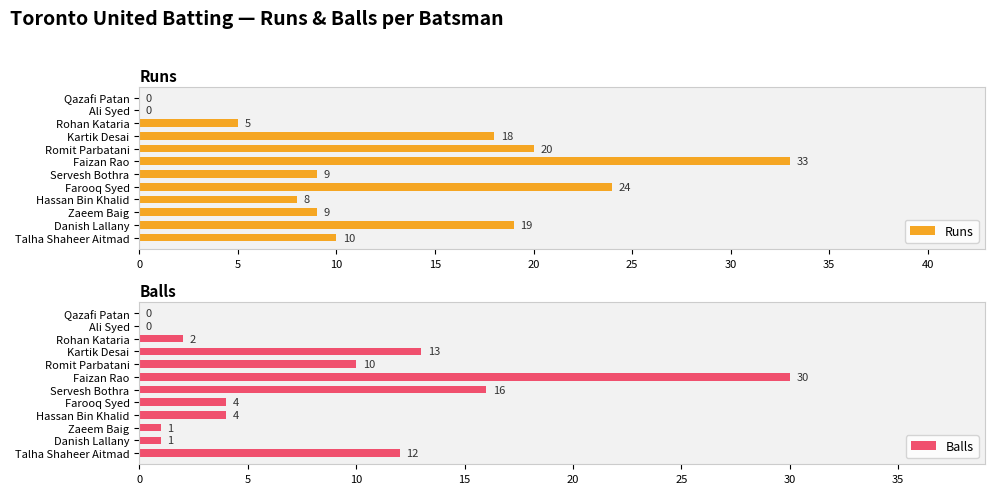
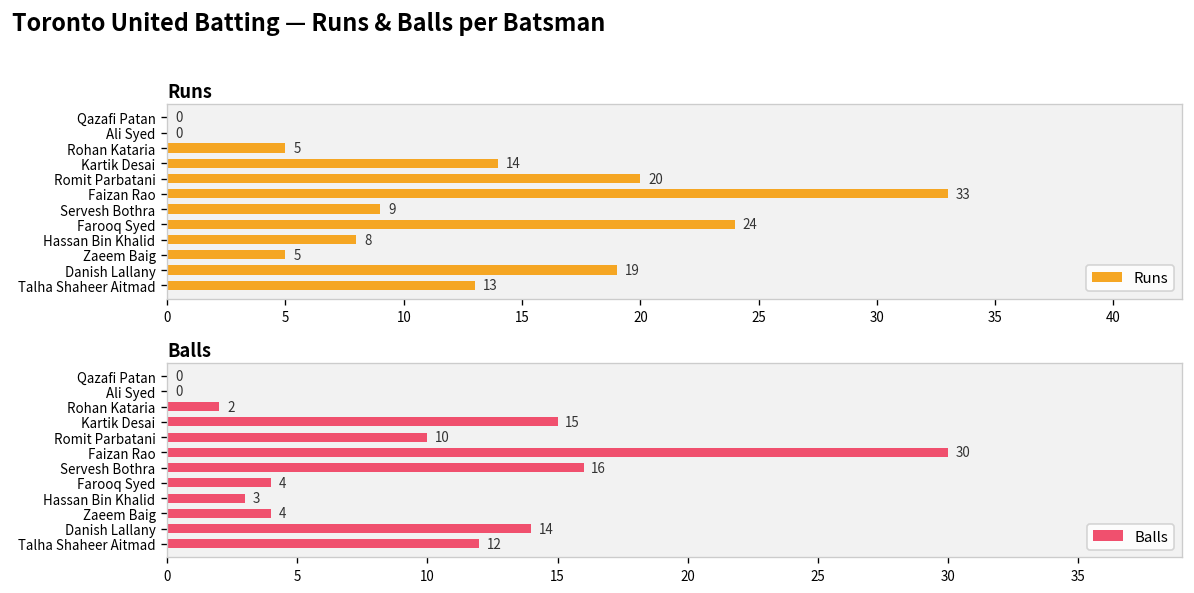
  {
    "Runs": {
      "Qazafi Patan": 0,
      "Ali Syed": 0,
      "Rohan Kataria": 5,
-     "Kartik Desai": 18,
+     "Kartik Desai": 14,
      "Romit Parbatani": 20,
      "Faizan Rao": 33,
      "Servesh Bothra": 9,
      "Farooq Syed": 24,
      "Hassan Bin Khalid": 8,
-     "Zaeem Baig": 9,
+     "Zaeem Baig": 5,
      "Danish Lallany": 19,
-     "Talha Shaheer Aitmad": 10
+     "Talha Shaheer Aitmad": 13
    },
    "Balls": {
      "Qazafi Patan": 0,
      "Ali Syed": 0,
      "Rohan Kataria": 2,
-     "Kartik Desai": 13,
+     "Kartik Desai": 15,
      "Romit Parbatani": 10,
      "Faizan Rao": 30,
      "Servesh Bothra": 16,
      "Farooq Syed": 4,
-     "Hassan Bin Khalid": 4,
-     "Zaeem Baig": 1,
-     "Danish Lallany": 1,
+     "Hassan Bin Khalid": 3,
+     "Zaeem Baig": 4,
+     "Danish Lallany": 14,
      "Talha Shaheer Aitmad": 12
    }
  }
